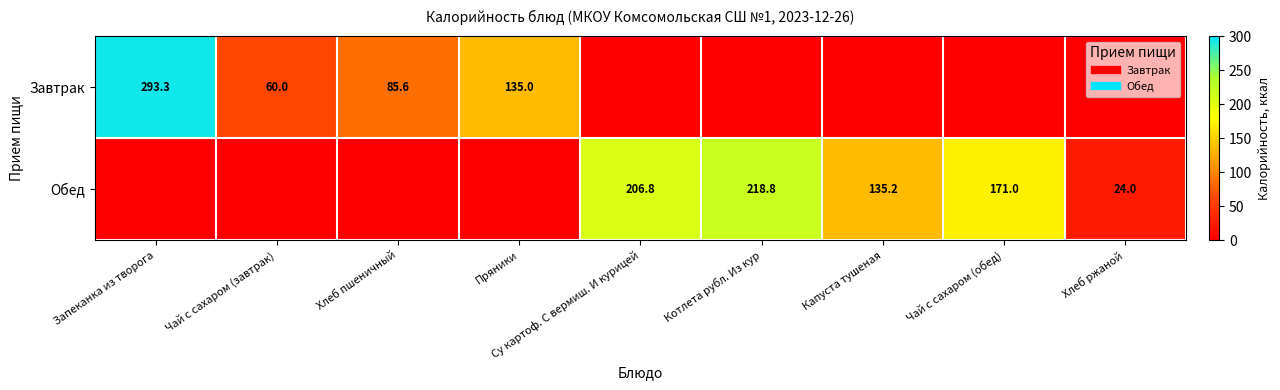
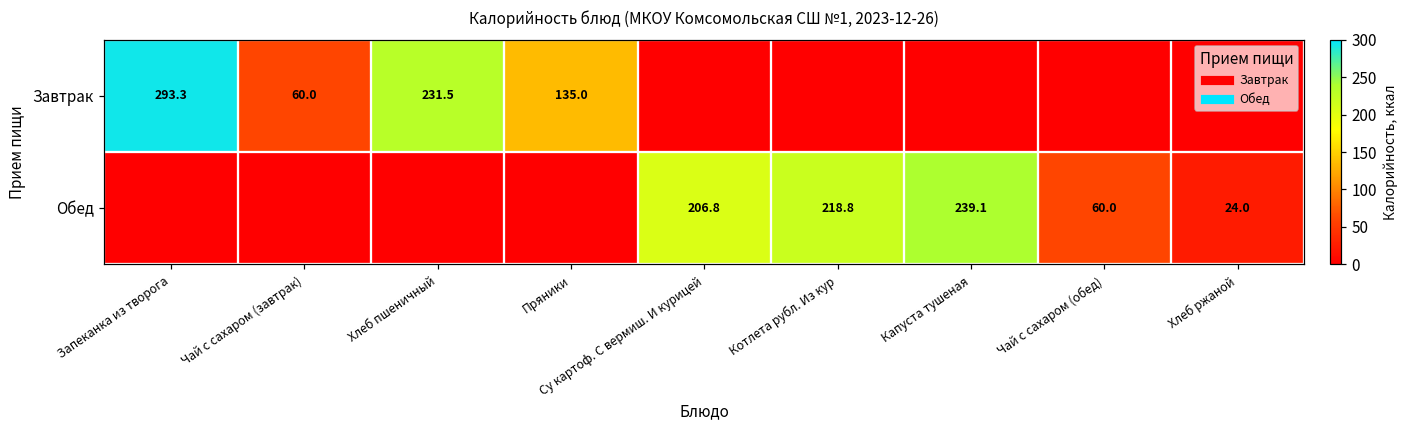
  {
    "Завтрак": {
      "Запеканка из творога": 293.3,
      "Чай с сахаром (завтрак)": 60.0,
-     "Хлеб пшеничный": 85.6,
+     "Хлеб пшеничный": 231.5,
      "Пряники": 135.0
    },
    "Обед": {
      "Су картоф. С вермиш. И курицей": 206.8,
      "Котлета рубл. Из кур": 218.8,
-     "Капуста тушеная": 135.2,
-     "Чай с сахаром (обед)": 171.0,
+     "Капуста тушеная": 239.1,
+     "Чай с сахаром (обед)": 60.0,
      "Хлеб ржаной": 24.0
    }
  }
